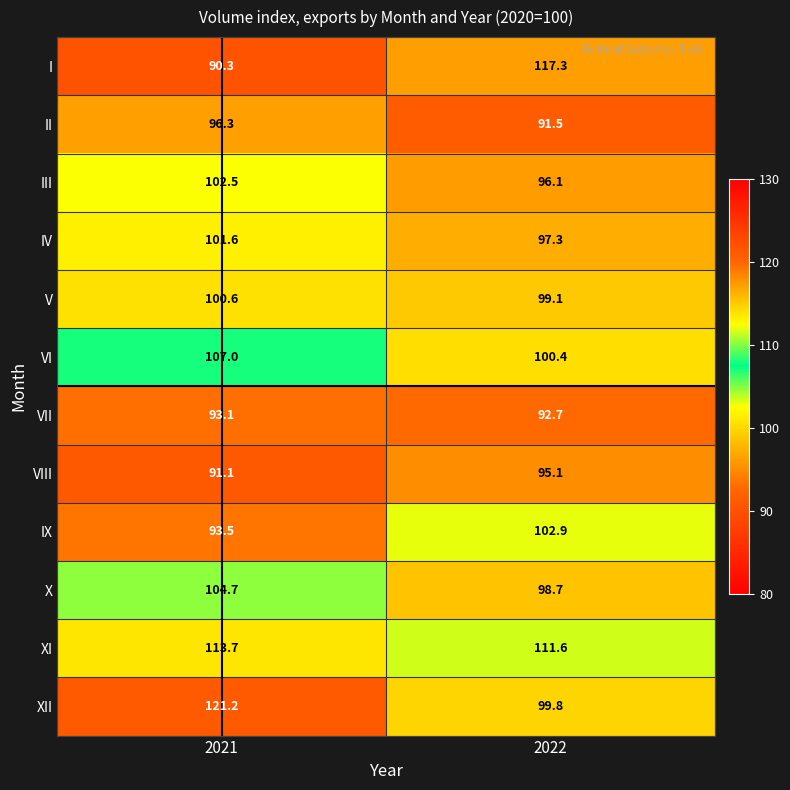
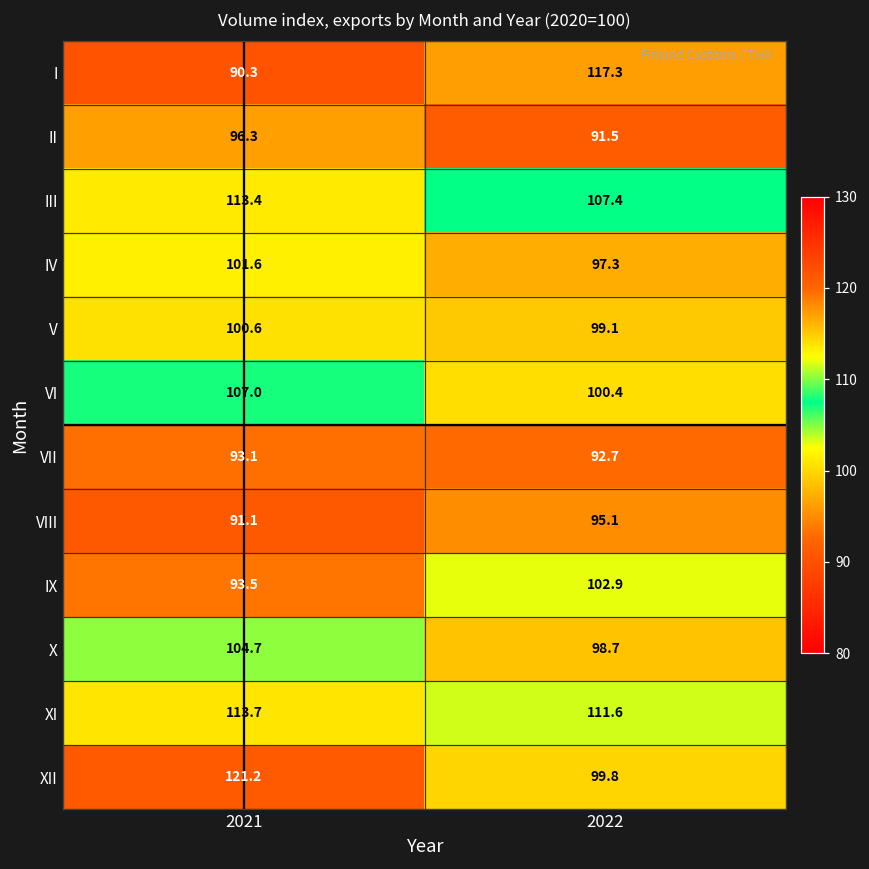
  {
    "I": {
      "2021": 90.3
    },
    "II": {
      "2021": 96.3,
      "2022": 91.5
    },
    "III": {
-     "2021": 102.5,
-     "2022": 96.1
+     "2021": 113.4,
+     "2022": 107.4
    },
    "IV": {
      "2021": 101.6,
      "2022": 97.3
    },
    "V": {
      "2021": 100.6,
      "2022": 99.1
    },
    "VI": {
      "2021": 107.0,
      "2022": 100.4
    },
    "VII": {
      "2021": 93.1,
      "2022": 92.7
    },
    "VIII": {
      "2021": 91.1,
      "2022": 95.1
    },
    "IX": {
      "2021": 93.5,
      "2022": 102.9
    },
    "X": {
      "2021": 104.7,
      "2022": 98.7
    },
    "XI": {
      "2021": 113.7,
      "2022": 111.6
    },
    "XII": {
      "2021": 121.2,
      "2022": 99.8
    }
  }
